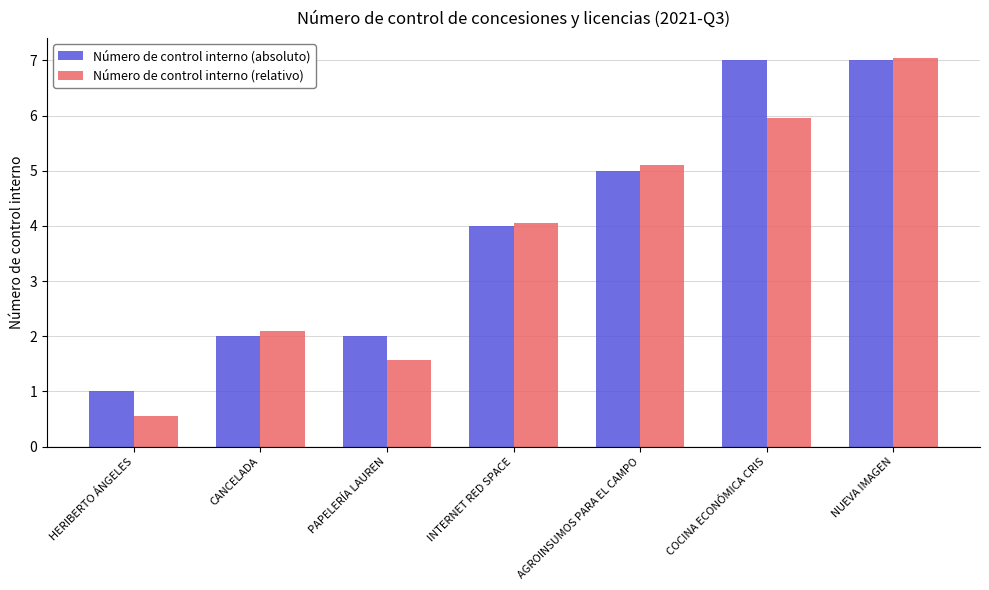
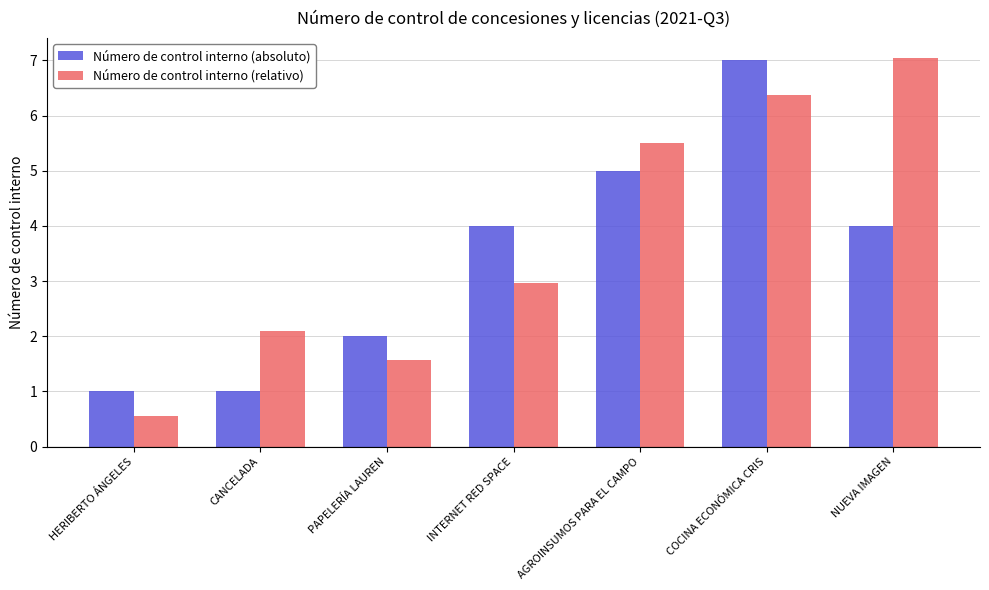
  {
    "Número de control interno (absoluto)": {
      "HERIBERTO ÁNGELES": 1,
-     "CANCELADA": 2,
+     "CANCELADA": 1,
      "PAPELERÍA LAUREN": 2,
      "INTERNET RED SPACE": 4,
      "AGROINSUMOS PARA EL CAMPO": 5,
      "COCINA ECONÓMICA CRIS": 7,
-     "NUEVA IMAGEN": 7
+     "NUEVA IMAGEN": 4
    },
    "Número de control interno (relativo)": {
      "HERIBERTO ÁNGELES": 0.6,
      "CANCELADA": 2.1,
      "PAPELERÍA LAUREN": 1.6,
-     "INTERNET RED SPACE": 4.1,
-     "AGROINSUMOS PARA EL CAMPO": 5.1,
-     "COCINA ECONÓMICA CRIS": 6.0,
+     "INTERNET RED SPACE": 3.0,
+     "AGROINSUMOS PARA EL CAMPO": 5.5,
+     "COCINA ECONÓMICA CRIS": 6.4,
      "NUEVA IMAGEN": 7.1
    }
  }
